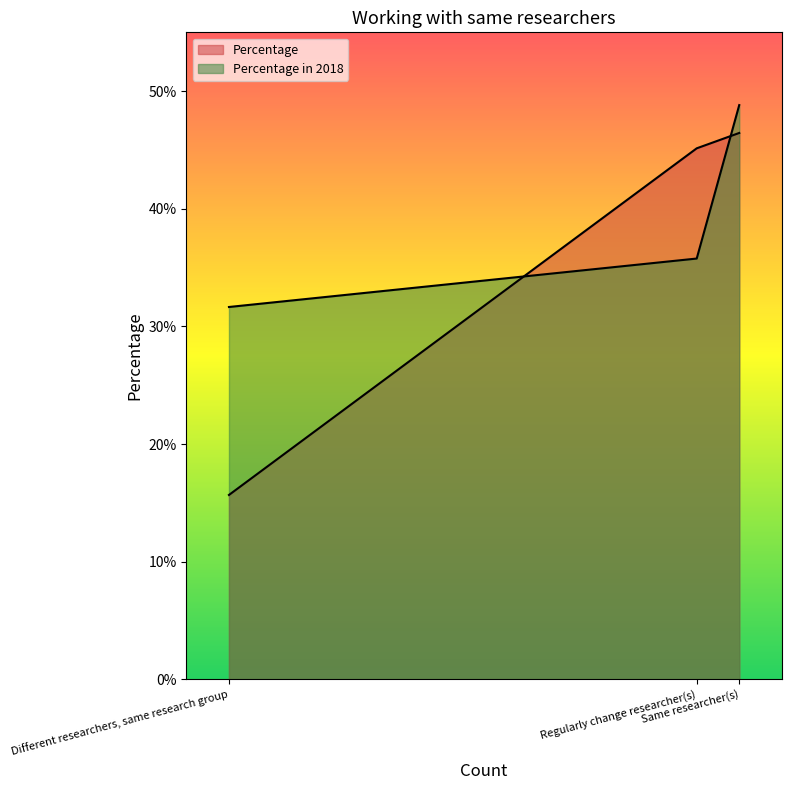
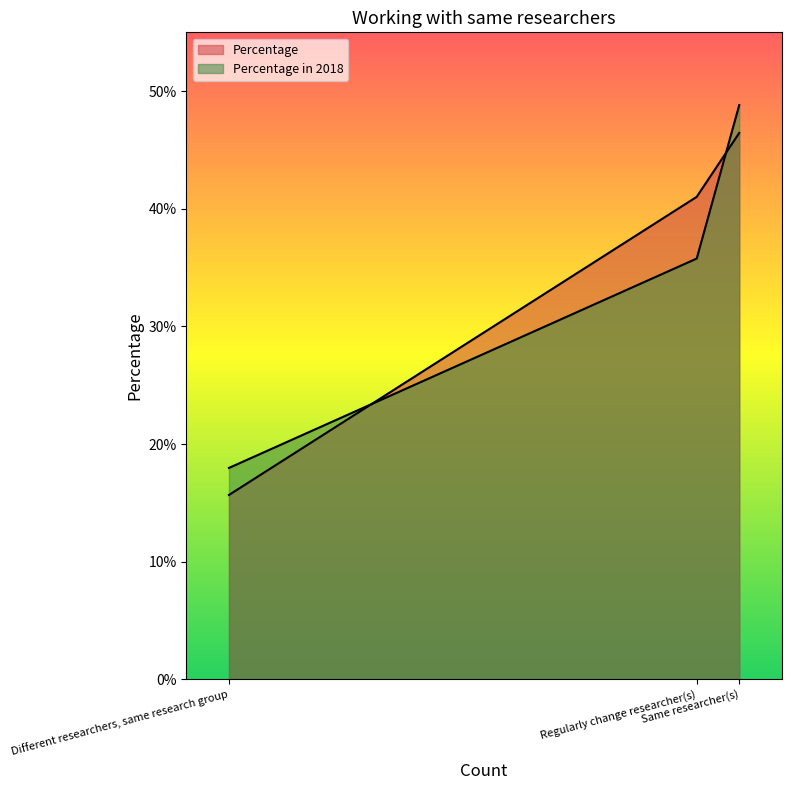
  {
    "Percentage": {
      "Different researchers, same research group": "15.7%",
-     "Regularly change researcher(s)": "45.1%",
+     "Regularly change researcher(s)": "41.0%",
      "Same researcher(s)": "46.4%"
    },
    "Percentage in 2018": {
-     "Different researchers, same research group": "31.6%",
+     "Different researchers, same research group": "18.0%",
      "Regularly change researcher(s)": "35.8%",
      "Same researcher(s)": "48.8%"
    }
  }
